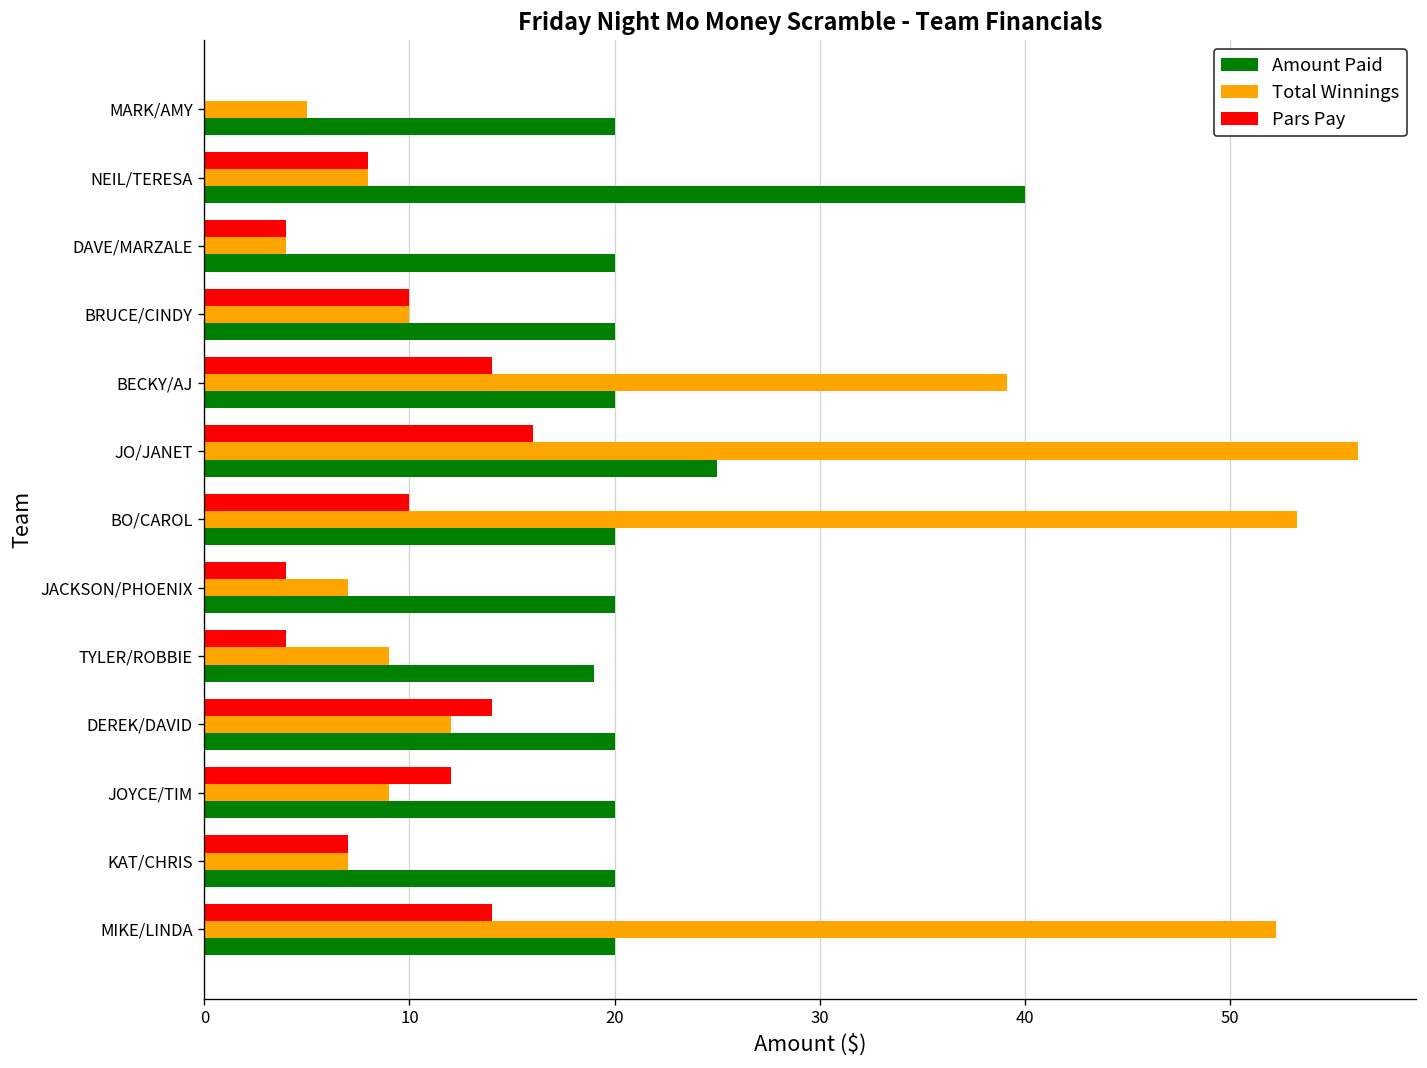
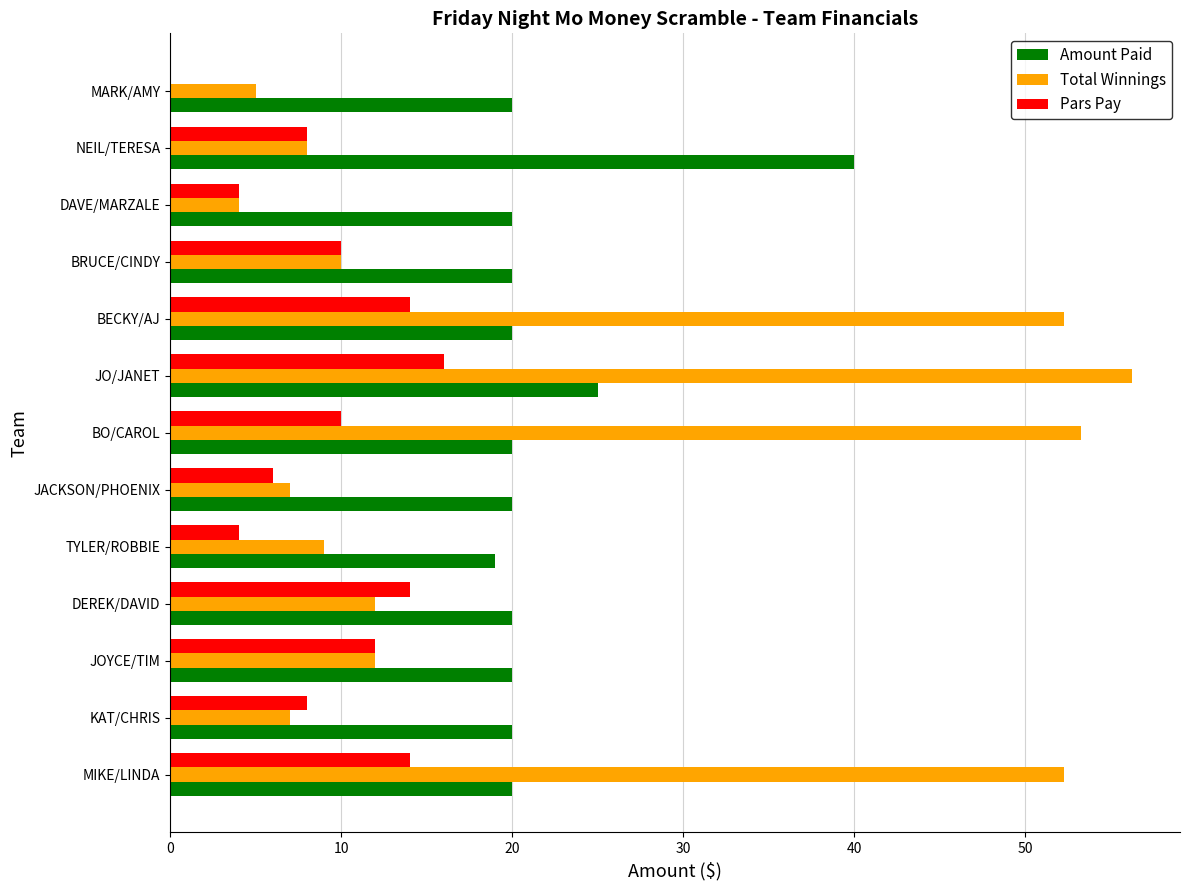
  {
    "Amount Paid": {
      "MARK/AMY": 20.0,
      "NEIL/TERESA": 40.0,
      "DAVE/MARZALE": 20.0,
      "BRUCE/CINDY": 20.0,
      "BECKY/AJ": 20.0,
      "JO/JANET": 25.0,
      "BO/CAROL": 20.0,
      "JACKSON/PHOENIX": 20.0,
      "TYLER/ROBBIE": 19.0,
      "DEREK/DAVID": 20.0,
      "JOYCE/TIM": 20.0,
      "KAT/CHRIS": 20.0,
      "MIKE/LINDA": 20.0
    },
    "Total Winnings": {
      "MARK/AMY": 5.0,
      "NEIL/TERESA": 8.0,
      "DAVE/MARZALE": 4.0,
      "BRUCE/CINDY": 10.0,
-     "BECKY/AJ": 39.1,
+     "BECKY/AJ": 52.3,
      "JO/JANET": 56.3,
      "BO/CAROL": 53.3,
      "JACKSON/PHOENIX": 7.0,
      "TYLER/ROBBIE": 9.0,
      "DEREK/DAVID": 12.0,
-     "JOYCE/TIM": 9,
+     "JOYCE/TIM": 12,
      "KAT/CHRIS": 7.0,
      "MIKE/LINDA": 52.3
    },
    "Pars Pay": {
      "MARK/AMY": 0,
      "NEIL/TERESA": 8,
      "DAVE/MARZALE": 4,
      "BRUCE/CINDY": 10,
      "BECKY/AJ": 14,
      "JO/JANET": 16,
      "BO/CAROL": 10,
-     "JACKSON/PHOENIX": 4,
+     "JACKSON/PHOENIX": 6,
      "TYLER/ROBBIE": 4,
      "DEREK/DAVID": 14,
      "JOYCE/TIM": 12,
-     "KAT/CHRIS": 7,
+     "KAT/CHRIS": 8,
      "MIKE/LINDA": 14
    }
  }
